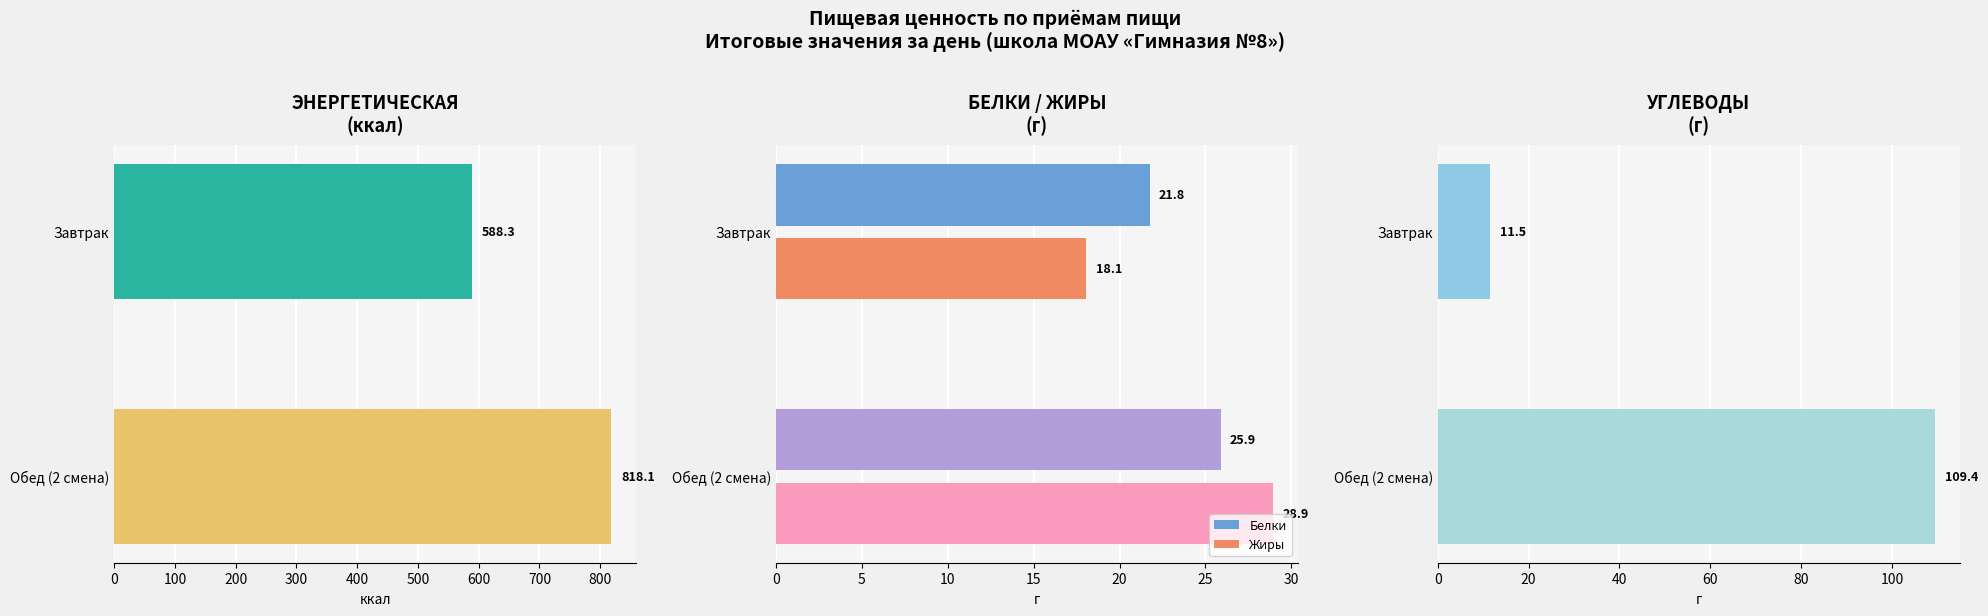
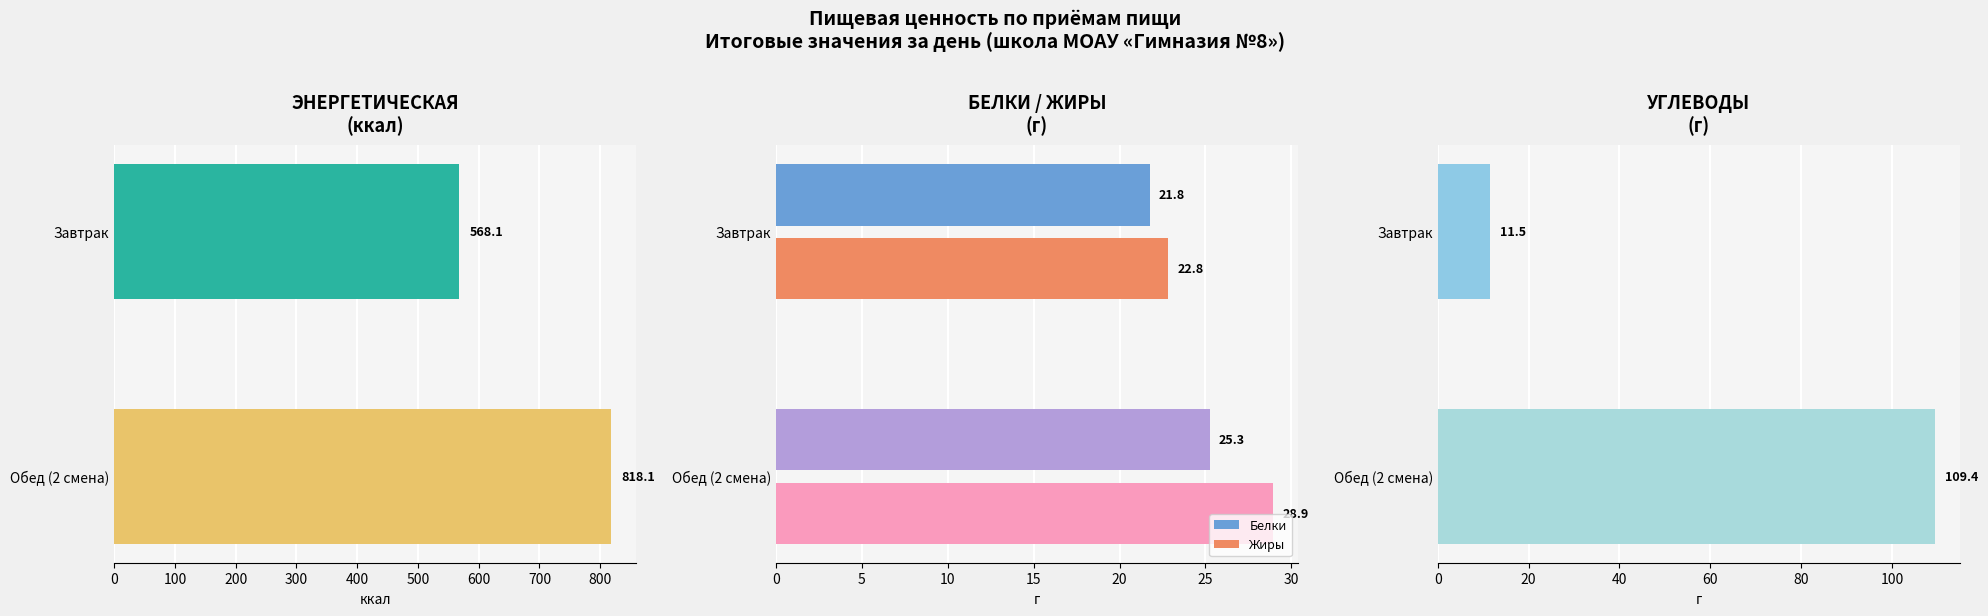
  {
    "ЭНЕРГЕТИЧЕСКАЯ (ккал)": {
-     "Завтрак": 588.3,
+     "Завтрак": 568.1,
      "Обед (2 смена)": 818.1
    },
    "БЕЛКИ / ЖИРЫ (г)": {
      "Белки": {
        "Завтрак": 21.8,
-       "Обед (2 смена)": 25.9
+       "Обед (2 смена)": 25.3
      },
      "Жиры": {
-       "Завтрак": 18.1
+       "Завтрак": 22.8
      }
    },
    "УГЛЕВОДЫ (г)": {
      "Завтрак": 11.5,
      "Обед (2 смена)": 109.4
    }
  }
